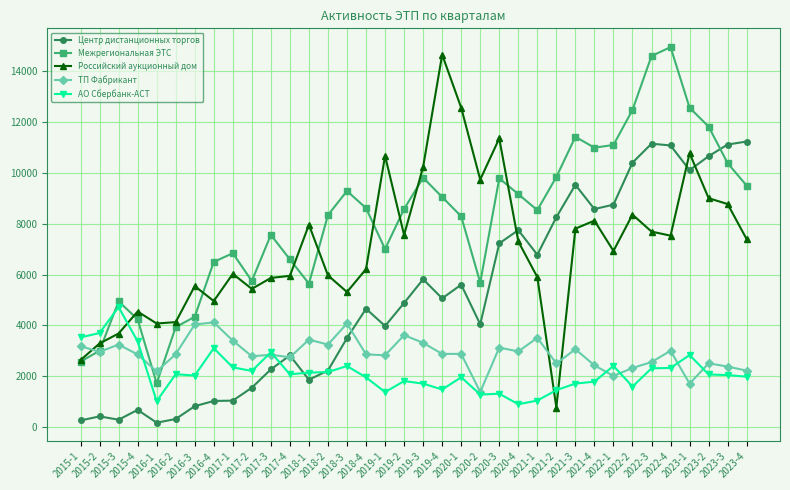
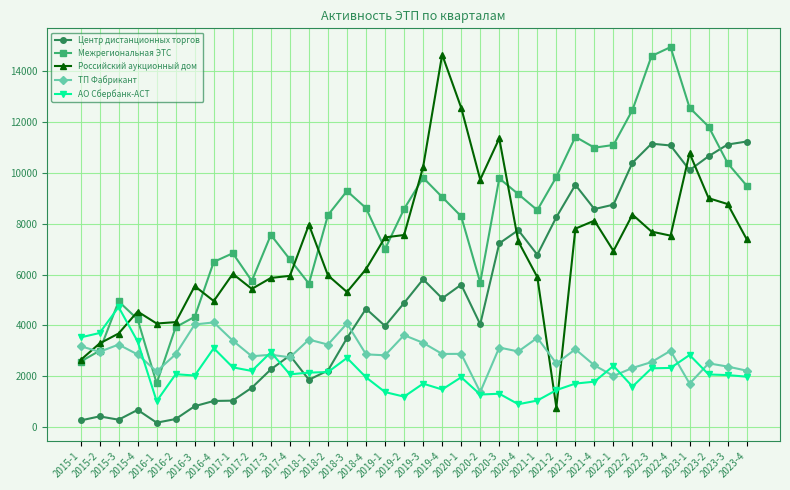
  {
    "Российский аукционный дом": {
      "2015-2": 3300,
      "2015-3": 3700,
      "2015-4": 4500,
      "2016-1": 4100,
      "2016-2": 4100,
      "2016-3": 5500,
      "2016-4": 5000,
      "2017-1": 6000,
      "2017-2": 5400,
      "2017-3": 5900,
      "2017-4": 5900,
      "2018-1": 8000,
      "2018-2": 6000,
      "2018-3": 5300,
      "2018-4": 6200,
-     "2019-1": 10700,
+     "2019-1": 7500,
      "2019-2": 7600,
      "2019-3": 10200,
      "2019-4": 14600,
      "2020-1": 12600,
      "2020-2": 9700,
      "2020-3": 11400,
      "2020-4": 7300,
      "2021-1": 5900,
      "2021-2": 800,
      "2021-3": 7800,
      "2021-4": 8100,
      "2022-1": 6900,
      "2022-2": 8400,
      "2022-3": 7700,
      "2022-4": 7500,
      "2023-1": 10800,
      "2023-2": 9000,
      "2023-3": 8800,
      "2023-4": 7400
    },
    "ТП Фабрикант": {
      "2015-1": 3200,
      "2015-3": 3200,
      "2015-4": 2900,
      "2016-1": 2200,
      "2016-2": 2900,
      "2016-3": 4000,
      "2016-4": 4100,
      "2017-1": 3400,
      "2017-2": 2800,
      "2017-3": 2800,
      "2018-1": 3400,
      "2018-2": 3200,
      "2018-3": 4100,
      "2018-4": 2900,
      "2019-1": 2800,
      "2019-2": 3600,
      "2019-3": 3300,
      "2019-4": 2900,
      "2020-1": 2900,
      "2020-3": 3100,
      "2020-4": 3000,
      "2021-1": 3500,
      "2021-2": 2500,
      "2021-3": 3100,
      "2021-4": 2400,
      "2022-1": 2000,
      "2022-2": 2300,
      "2022-3": 2600,
      "2022-4": 3000,
      "2023-1": 1700,
      "2023-2": 2500,
      "2023-3": 2400,
      "2023-4": 2200
    },
    "АО Сбербанк-АСТ": {
      "2015-1": 3500,
      "2015-2": 3700,
      "2015-3": 4700,
      "2015-4": 3400,
      "2016-1": 1000,
      "2016-2": 2100,
      "2016-3": 2000,
      "2016-4": 3100,
      "2017-1": 2400,
      "2017-2": 2200,
      "2017-3": 2900,
      "2017-4": 2100,
      "2018-1": 2100,
-     "2018-3": 2400,
+     "2018-3": 2700,
      "2018-4": 2000,
      "2019-1": 1400,
-     "2019-2": 1800,
+     "2019-2": 1200,
      "2019-3": 1700,
      "2019-4": 1500,
      "2020-1": 2000,
      "2020-3": 1300,
      "2020-4": 900,
      "2021-1": 1000,
      "2021-2": 1500,
      "2021-3": 1700,
      "2021-4": 1800,
      "2022-1": 2400,
      "2022-2": 1600,
      "2022-3": 2300,
      "2022-4": 2300,
      "2023-1": 2800,
      "2023-2": 2100,
      "2023-3": 2000,
      "2023-4": 2000
    }
  }
